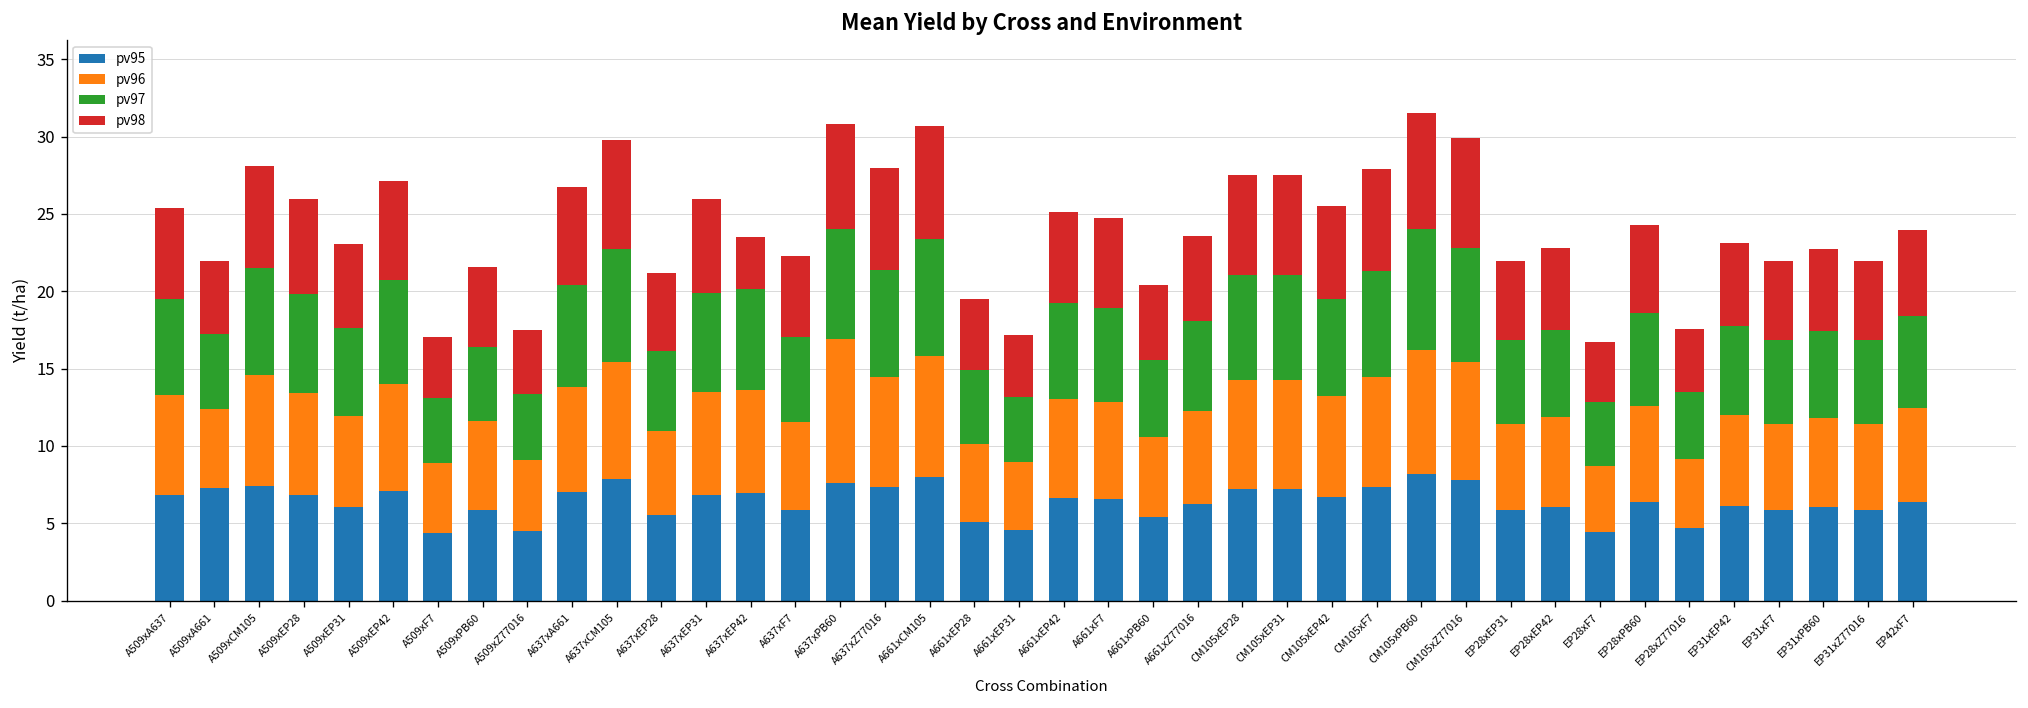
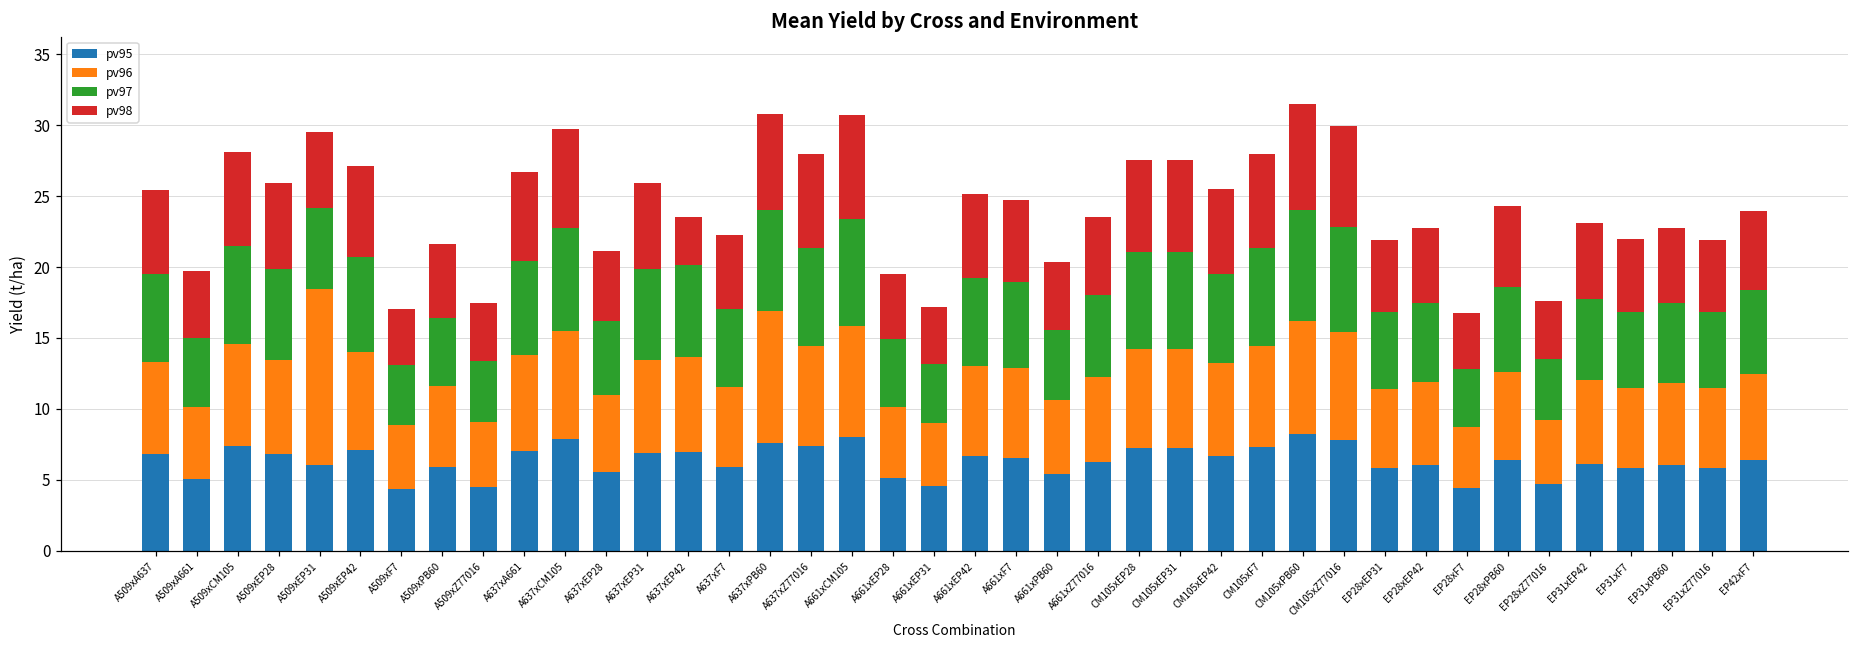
  {
    "pv95": {
      "A509xA637": 6.8,
-     "A509xA661": 7.3,
+     "A509xA661": 5.0,
      "A509xCM105": 7.4,
      "A509xEP28": 6.8,
      "A509xEP31": 6.0,
      "A509xEP42": 7.1,
      "A509xF7": 4.4,
      "A509xPB60": 5.9,
      "A509xZ77016": 4.5,
      "A637xA661": 7.0,
      "A637xCM105": 7.9,
      "A637xEP28": 5.6,
      "A637xEP31": 6.9,
      "A637xEP42": 6.9,
      "A637xF7": 5.9,
      "A637xPB60": 7.6,
      "A637xZ77016": 7.4,
      "A661xCM105": 8.0,
      "A661xEP28": 5.1,
      "A661xEP31": 4.6,
      "A661xEP42": 6.7,
      "A661xF7": 6.6,
      "A661xPB60": 5.4,
      "A661xZ77016": 6.3,
      "CM105xEP28": 7.2,
      "CM105xEP31": 7.2,
      "CM105xEP42": 6.7,
      "CM105xF7": 7.3,
      "CM105xPB60": 8.2,
      "CM105xZ77016": 7.8,
      "EP28xEP31": 5.8,
      "EP28xEP42": 6.1,
      "EP28xF7": 4.4,
      "EP28xPB60": 6.4,
      "EP28xZ77016": 4.7,
      "EP31xEP42": 6.1,
      "EP31xF7": 5.9,
      "EP31xPB60": 6.0,
      "EP31xZ77016": 5.8,
      "EP42xF7": 6.4
    },
    "pv96": {
      "A509xA637": 6.5,
      "A509xA661": 5.1,
      "A509xCM105": 7.2,
      "A509xEP28": 6.6,
-     "A509xEP31": 5.9,
+     "A509xEP31": 12.4,
      "A509xEP42": 6.9,
      "A509xF7": 4.5,
      "A509xPB60": 5.7,
      "A509xZ77016": 4.6,
      "A637xA661": 6.8,
      "A637xCM105": 7.6,
      "A637xEP28": 5.4,
      "A637xEP31": 6.6,
      "A637xEP42": 6.7,
      "A637xF7": 5.7,
      "A637xPB60": 9.3,
      "A637xZ77016": 7.1,
      "A661xCM105": 7.8,
      "A661xEP28": 5.0,
      "A661xEP31": 4.4,
      "A661xEP42": 6.4,
      "A661xF7": 6.3,
      "A661xPB60": 5.2,
      "A661xZ77016": 6.0,
      "CM105xEP28": 7.0,
      "CM105xEP31": 7.0,
      "CM105xEP42": 6.5,
      "CM105xF7": 7.1,
      "CM105xPB60": 8.0,
      "CM105xZ77016": 7.6,
      "EP28xEP31": 5.6,
      "EP28xEP42": 5.8,
      "EP28xF7": 4.3,
      "EP28xPB60": 6.2,
      "EP28xZ77016": 4.5,
      "EP31xEP42": 5.9,
      "EP31xF7": 5.6,
      "EP31xPB60": 5.8,
      "EP31xZ77016": 5.6,
      "EP42xF7": 6.1
    },
    "pv97": {
      "A509xA637": 6.2,
      "A509xA661": 4.9,
      "A509xCM105": 6.9,
      "A509xEP28": 6.4,
      "A509xEP31": 5.7,
      "A509xEP42": 6.7,
      "A509xF7": 4.2,
      "A509xPB60": 4.8,
      "A509xZ77016": 4.3,
      "A637xA661": 6.6,
      "A637xCM105": 7.3,
      "A637xEP28": 5.2,
      "A637xEP31": 6.4,
      "A637xEP42": 6.5,
      "A637xF7": 5.5,
      "A637xPB60": 7.1,
      "A637xZ77016": 6.9,
      "A661xCM105": 7.6,
      "A661xEP28": 4.8,
      "A661xEP31": 4.2,
      "A661xEP42": 6.2,
      "A661xF7": 6.1,
      "A661xPB60": 5.0,
      "A661xZ77016": 5.8,
      "CM105xEP28": 6.8,
      "CM105xEP31": 6.8,
      "CM105xEP42": 6.3,
      "CM105xF7": 6.9,
      "CM105xPB60": 7.8,
      "CM105xZ77016": 7.4,
      "EP28xEP31": 5.4,
      "EP28xEP42": 5.6,
      "EP28xF7": 4.1,
      "EP28xPB60": 6.0,
      "EP28xZ77016": 4.3,
      "EP31xEP42": 5.7,
      "EP31xF7": 5.4,
      "EP31xPB60": 5.6,
      "EP31xZ77016": 5.4,
      "EP42xF7": 5.9
    },
    "pv98": {
      "A509xA637": 5.9,
      "A509xA661": 4.7,
      "A509xCM105": 6.6,
      "A509xEP28": 6.1,
      "A509xEP31": 5.4,
      "A509xEP42": 6.4,
      "A509xF7": 4.0,
      "A509xPB60": 5.2,
      "A509xZ77016": 4.1,
      "A637xA661": 6.3,
      "A637xCM105": 7.0,
      "A637xEP28": 5.0,
      "A637xEP31": 6.1,
      "A637xEP42": 3.4,
      "A637xF7": 5.2,
      "A637xPB60": 6.8,
      "A637xZ77016": 6.6,
      "A661xCM105": 7.3,
      "A661xEP28": 4.6,
      "A661xEP31": 4.0,
      "A661xEP42": 5.9,
      "A661xF7": 5.8,
      "A661xPB60": 4.8,
      "A661xZ77016": 5.5,
      "CM105xEP28": 6.5,
      "CM105xEP31": 6.5,
      "CM105xEP42": 6.0,
      "CM105xF7": 6.6,
      "CM105xPB60": 7.5,
      "CM105xZ77016": 7.1,
      "EP28xEP31": 5.1,
      "EP28xEP42": 5.3,
      "EP28xF7": 3.9,
      "EP28xPB60": 5.7,
      "EP28xZ77016": 4.1,
      "EP31xEP42": 5.4,
      "EP31xF7": 5.1,
      "EP31xPB60": 5.3,
      "EP31xZ77016": 5.1,
      "EP42xF7": 5.6
    }
  }
